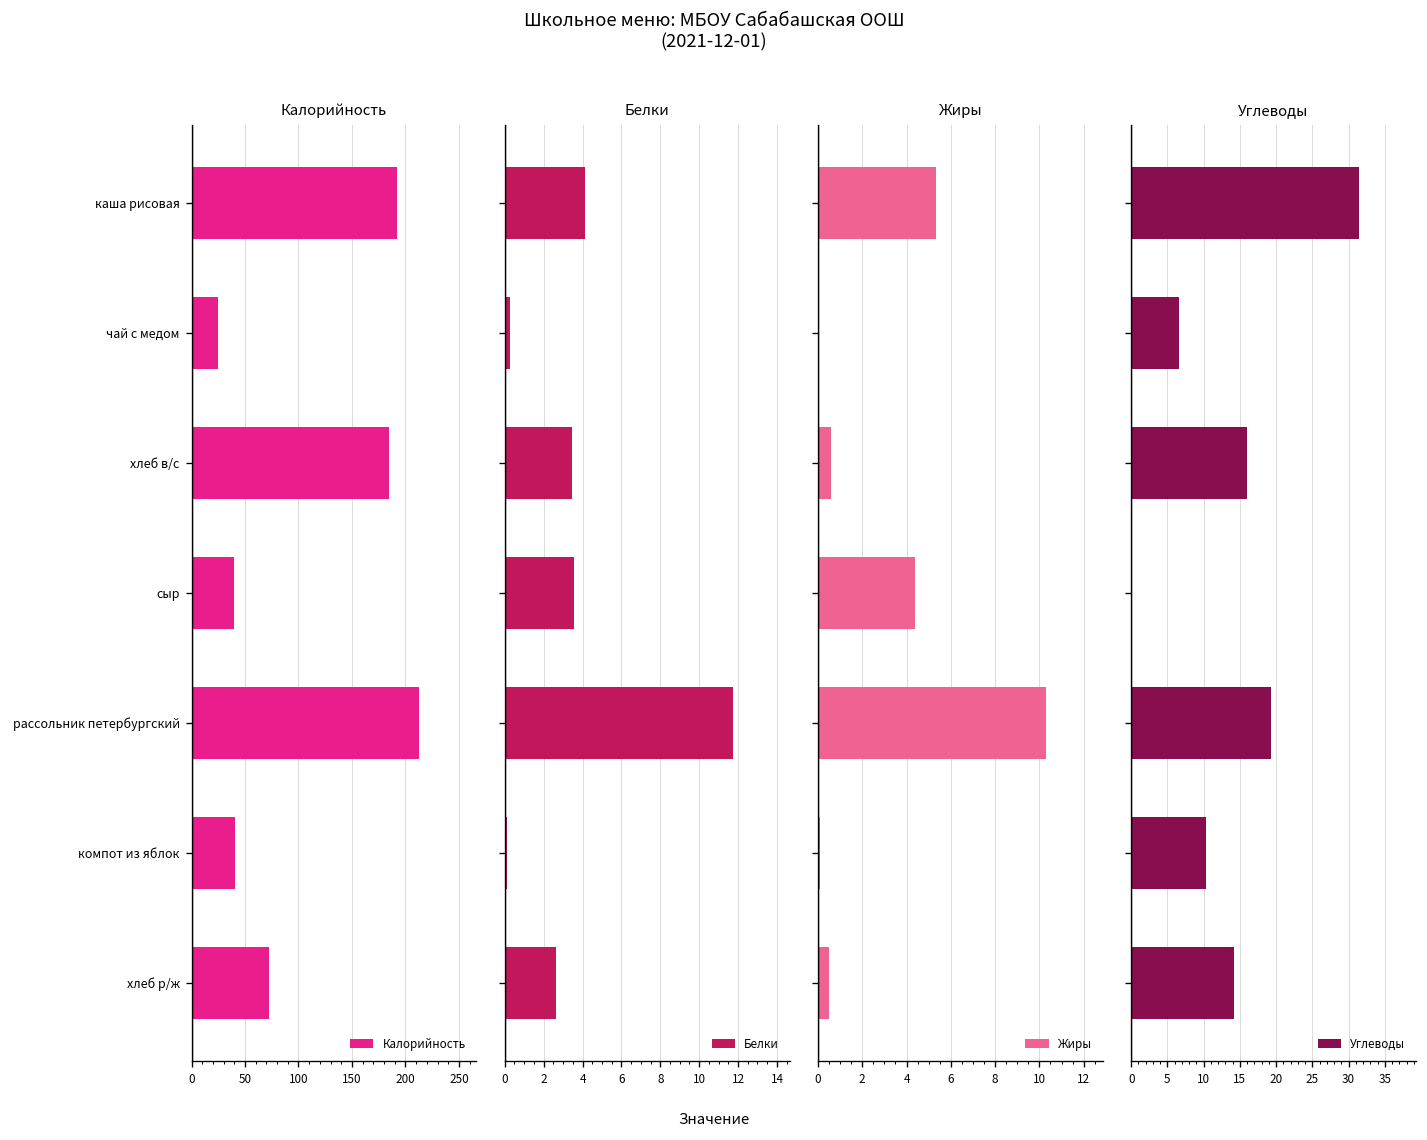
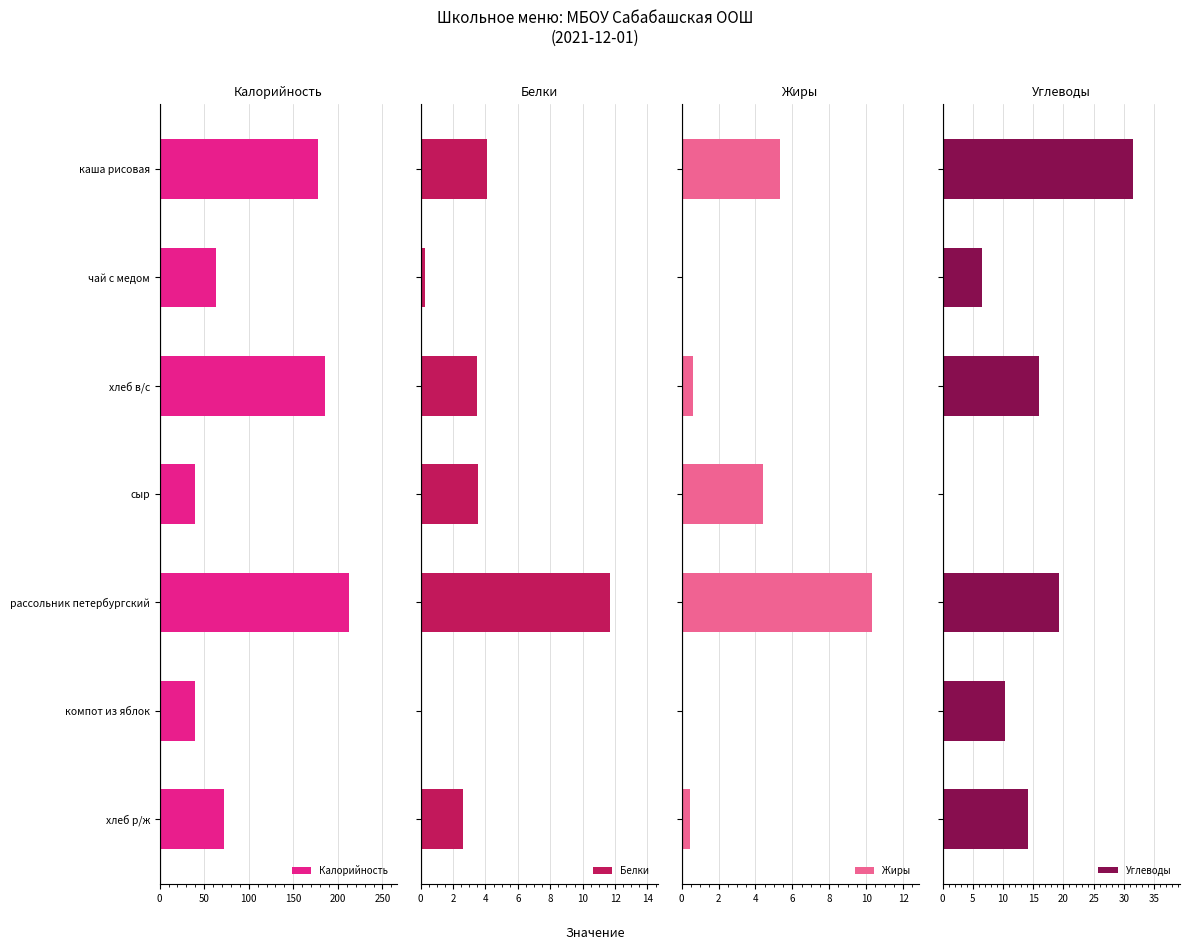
  {
    "Калорийность": {
-     "каша рисовая": 190,
-     "чай с медом": 30,
+     "каша рисовая": 180,
+     "чай с медом": 60,
      "хлеб в/с": 190,
      "сыр": 40,
      "рассольник петербургский": 210,
      "компот из яблок": 40,
      "хлеб р/ж": 70
    }
  }
